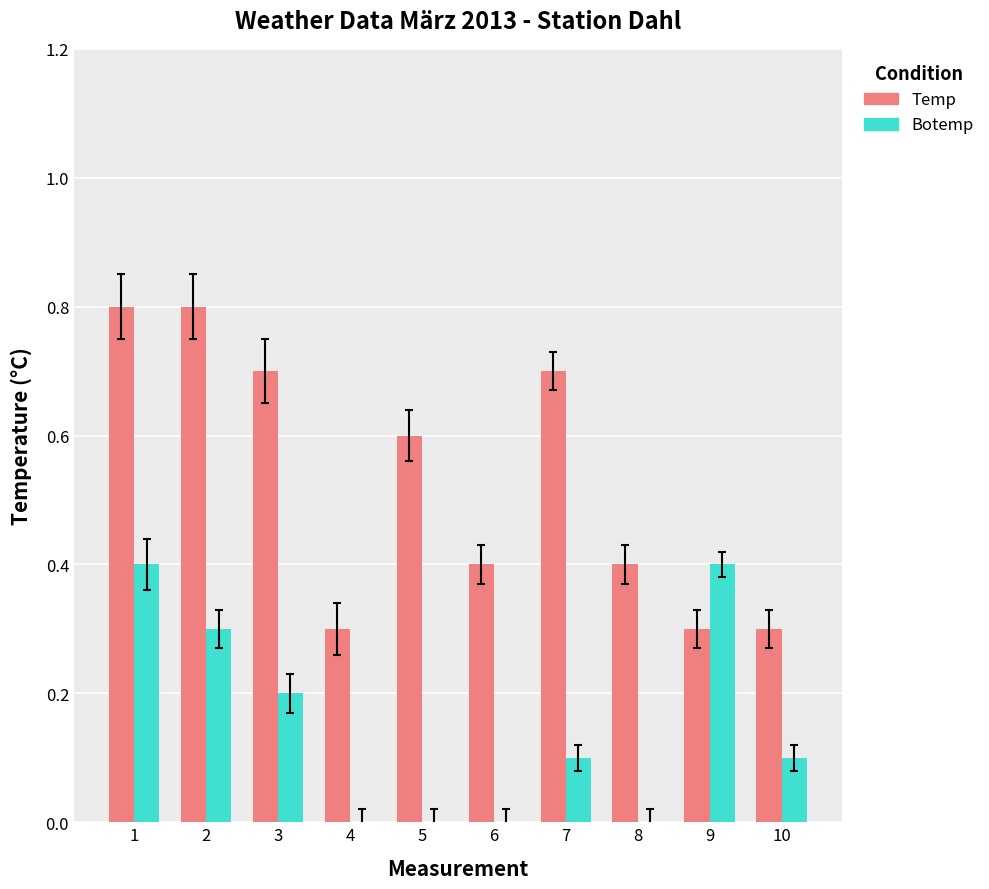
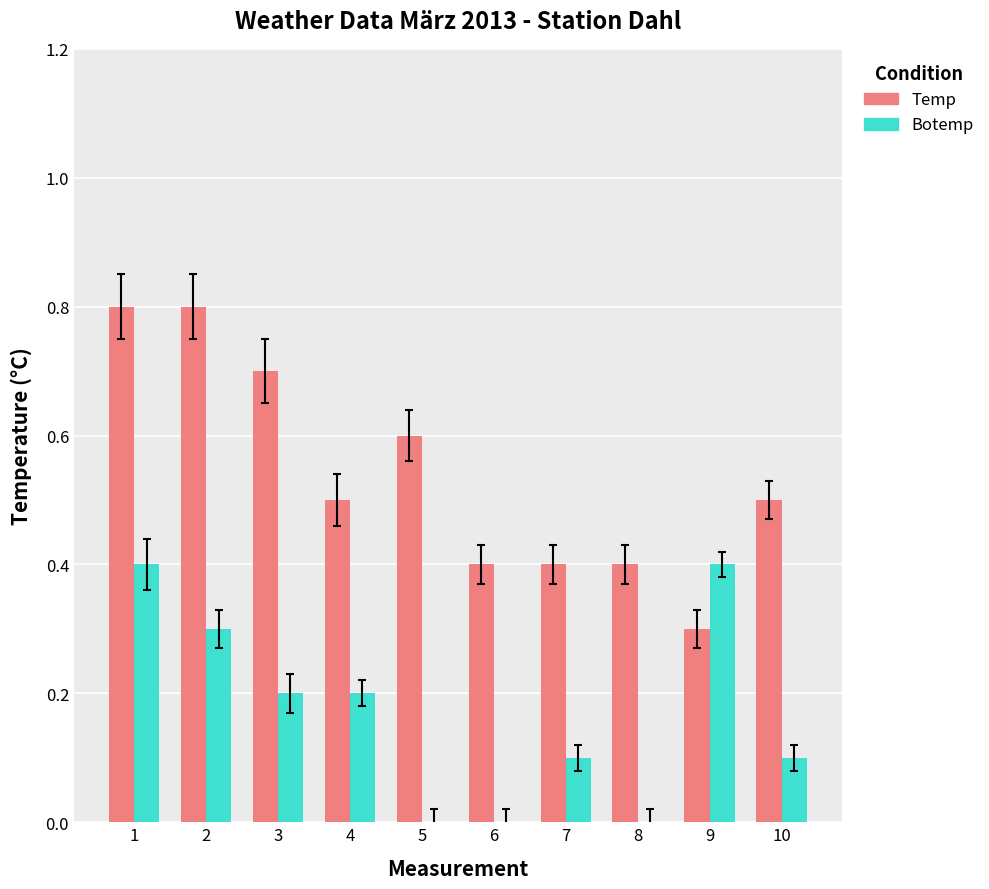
  {
    "Temp": {
      "1": 0.8,
      "2": 0.8,
      "3": 0.7,
-     "4": 0.3,
+     "4": 0.5,
      "5": 0.6,
      "6": 0.4,
-     "7": 0.7,
+     "7": 0.4,
      "8": 0.4,
      "9": 0.3,
-     "10": 0.3
+     "10": 0.5
    },
    "Botemp": {
      "1": 0.4,
      "2": 0.3,
      "3": 0.2,
-     "4": 0.0,
+     "4": 0.2,
      "5": 0.0,
      "6": 0.0,
      "7": 0.1,
      "8": 0.0,
      "9": 0.4,
      "10": 0.1
    }
  }
